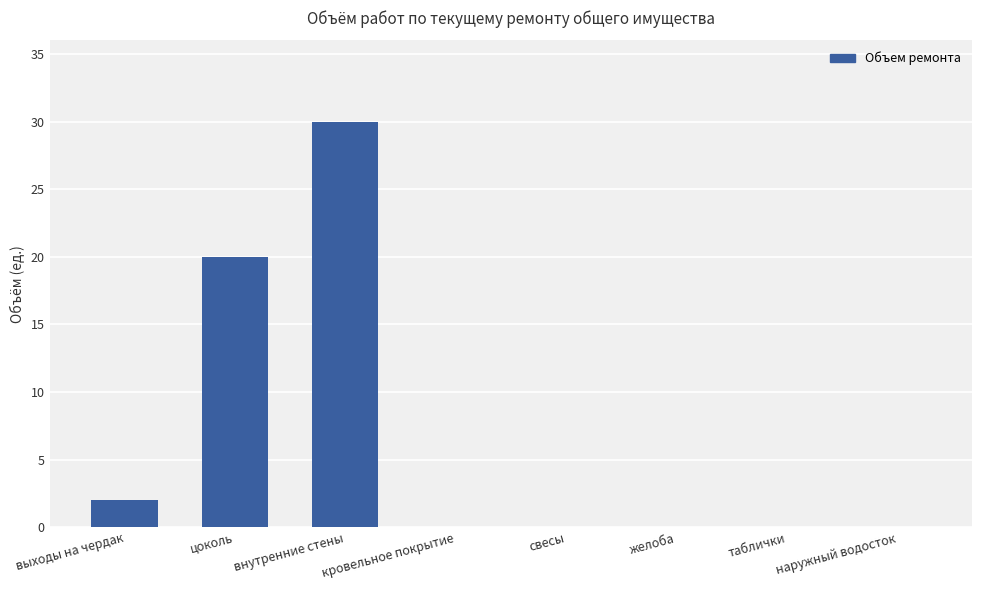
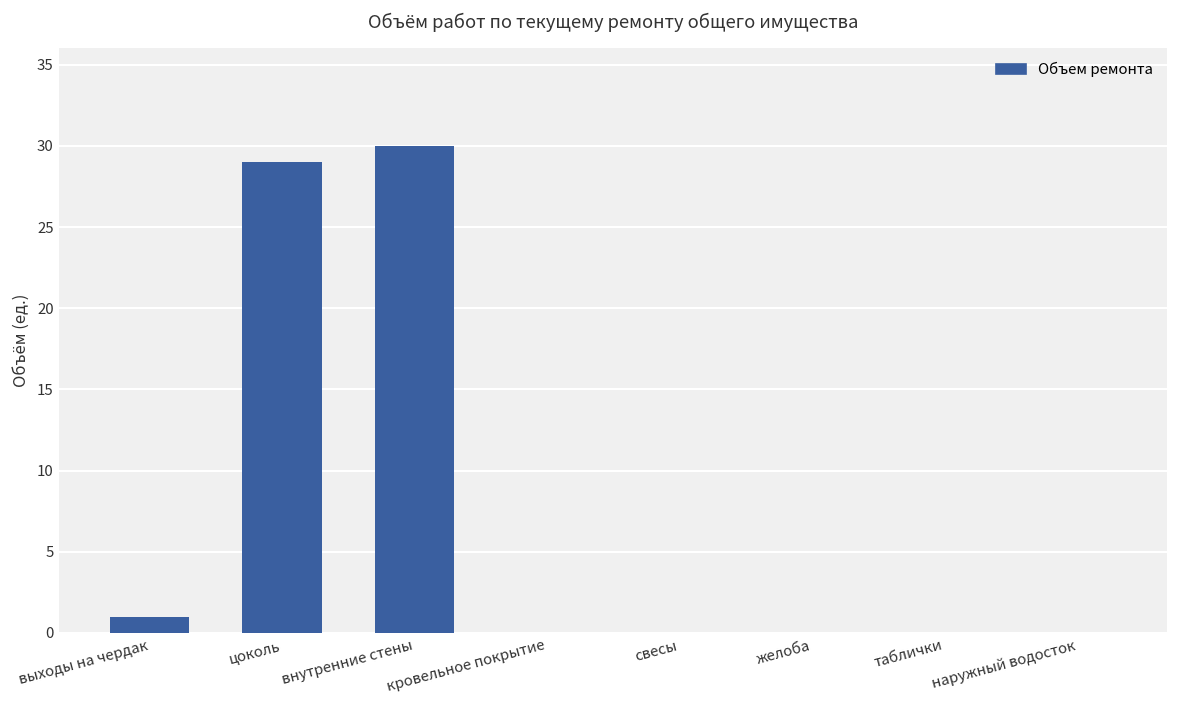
  {
-   "выходы на чердак": 2,
-   "цоколь": 20,
+   "выходы на чердак": 1,
+   "цоколь": 29,
    "внутренние стены": 30,
    "кровельное покрытие": 0,
    "свесы": 0,
    "желоба": 0,
    "таблички": 0,
    "наружный водосток": 0
  }
